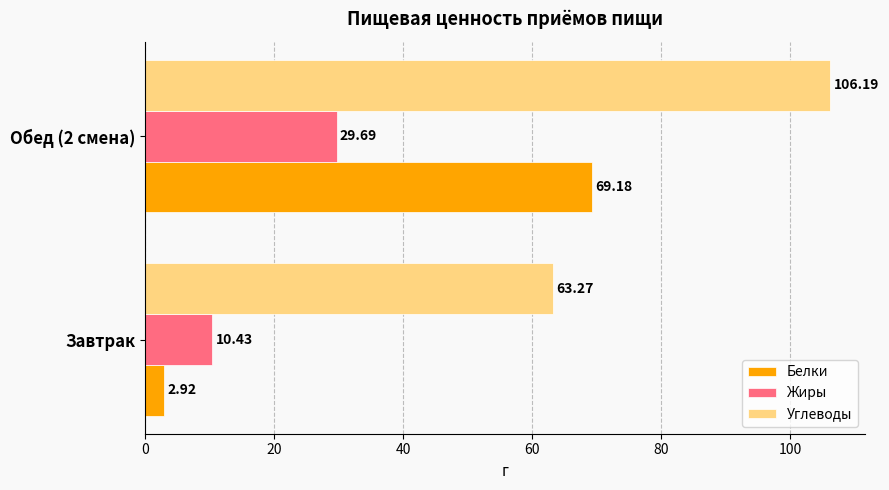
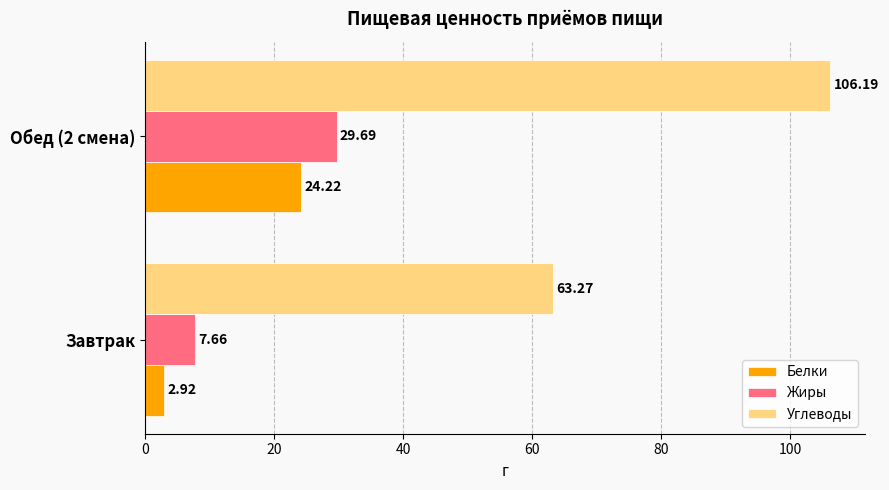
  {
    "Белки": {
-     "Обед (2 смена)": 69.18,
+     "Обед (2 смена)": 24.22,
      "Завтрак": 2.92
    },
    "Жиры": {
      "Обед (2 смена)": 29.69,
-     "Завтрак": 10.43
+     "Завтрак": 7.66
    },
    "Углеводы": {
      "Обед (2 смена)": 106.19,
      "Завтрак": 63.27
    }
  }
